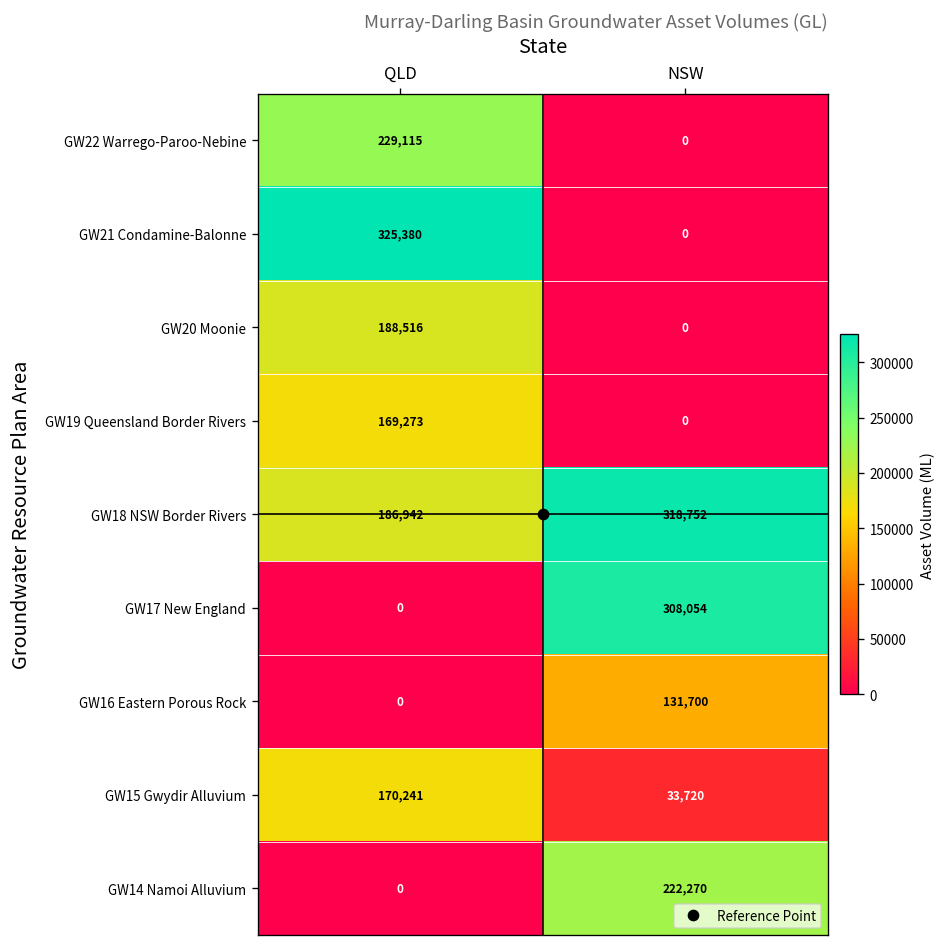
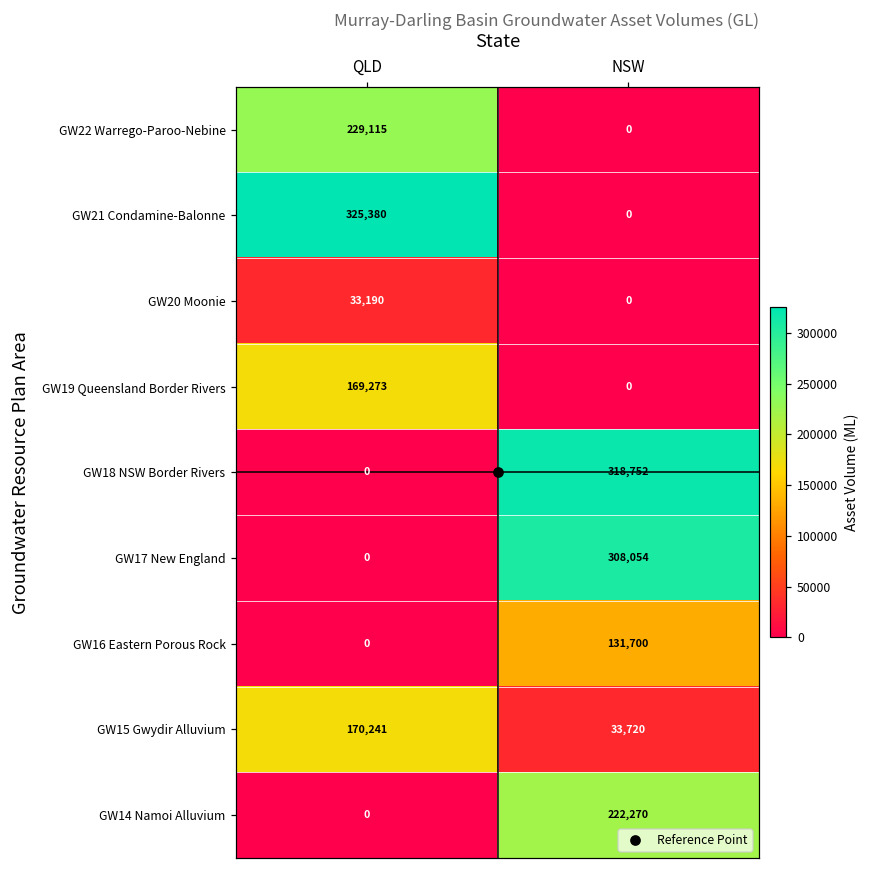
  {
    "GW22 Warrego-Paroo-Nebine": {
      "QLD": "229,115",
      "NSW": "0"
    },
    "GW21 Condamine-Balonne": {
      "QLD": "325,380",
      "NSW": "0"
    },
    "GW20 Moonie": {
-     "QLD": "188,516",
+     "QLD": "33,190",
      "NSW": "0"
    },
    "GW19 Queensland Border Rivers": {
      "QLD": "169,273",
      "NSW": "0"
    },
    "GW18 NSW Border Rivers": {
-     "QLD": "186,942",
+     "QLD": "0",
      "NSW": "318,752"
    },
    "GW17 New England": {
      "QLD": "0",
      "NSW": "308,054"
    },
    "GW16 Eastern Porous Rock": {
      "QLD": "0",
      "NSW": "131,700"
    },
    "GW15 Gwydir Alluvium": {
      "QLD": "170,241",
      "NSW": "33,720"
    },
    "GW14 Namoi Alluvium": {
      "QLD": "0",
      "NSW": "222,270"
    }
  }
